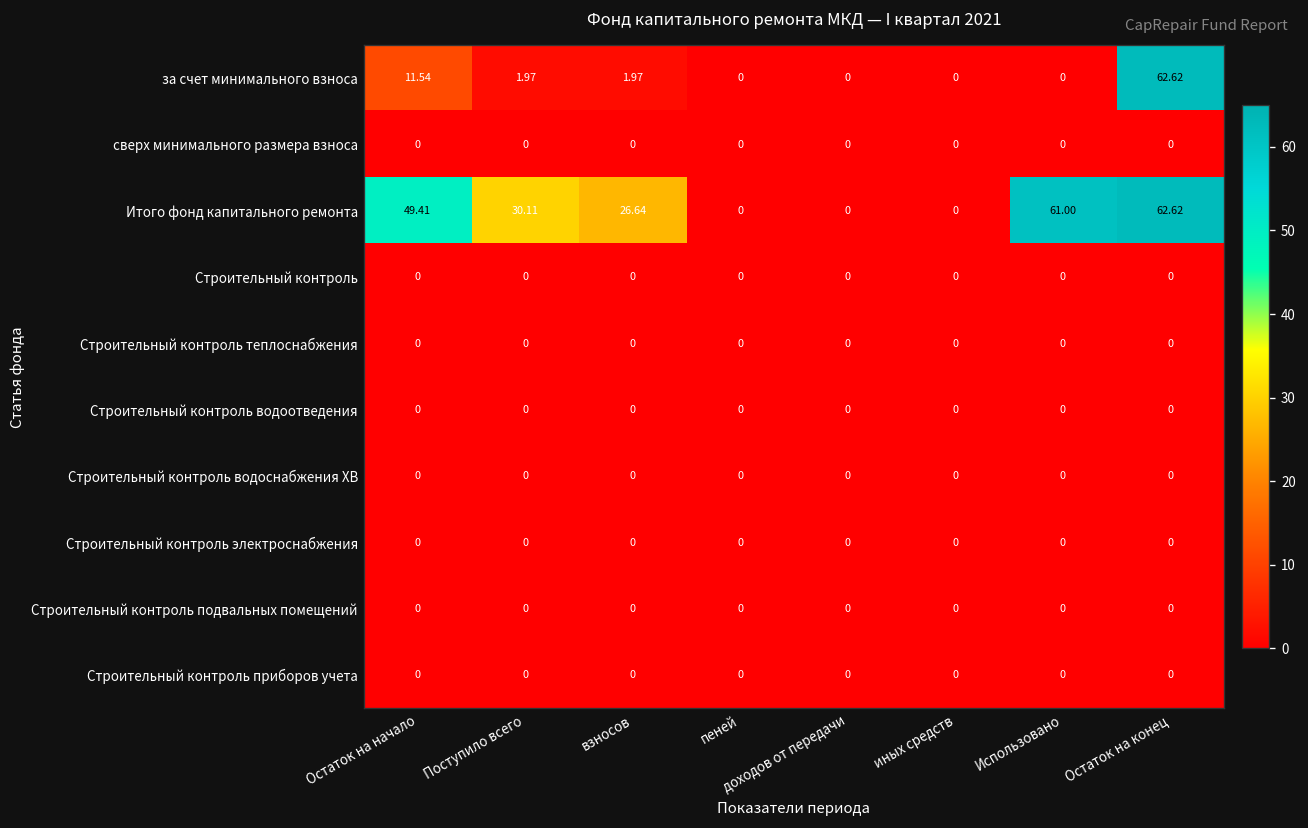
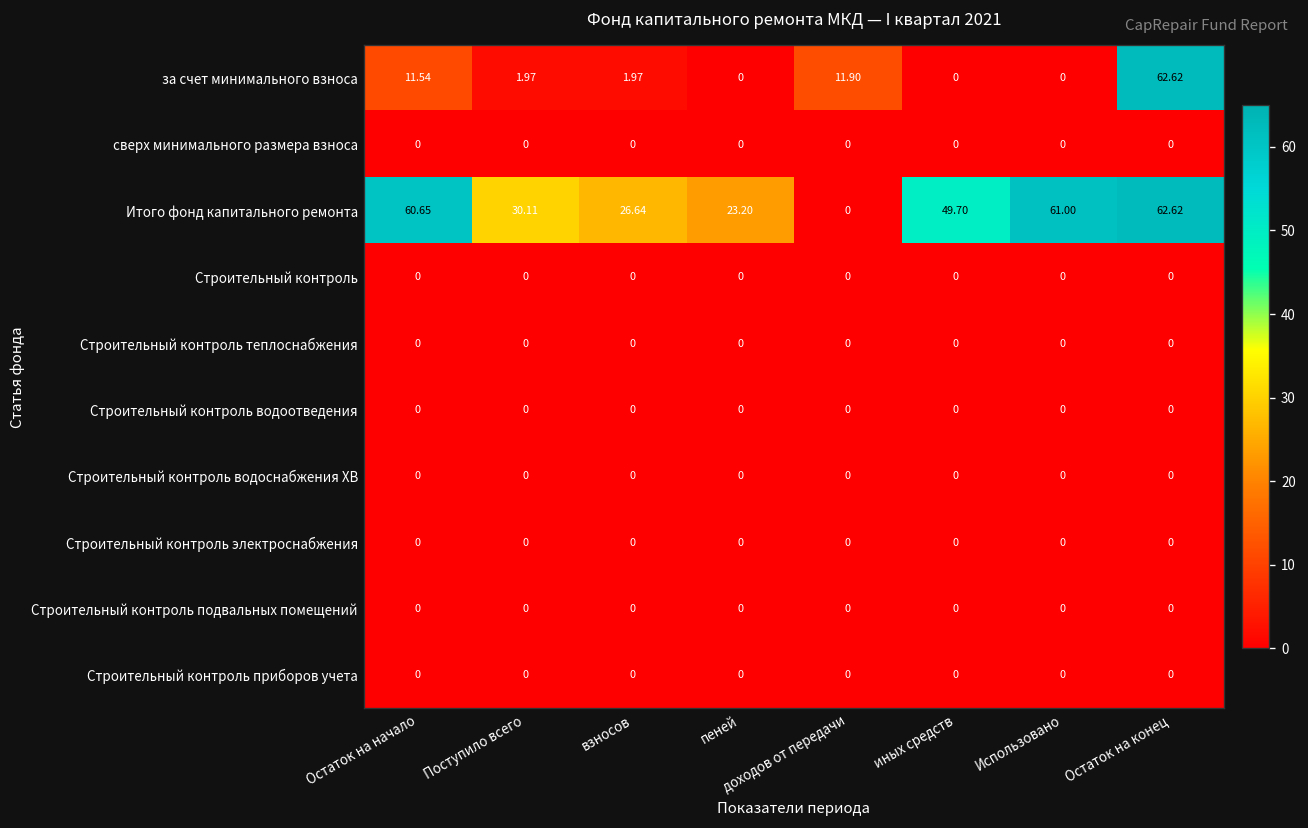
  {
    "за счет минимального взноса": {
      "Остаток на начало": 11.54,
      "Поступило всего": 1.97,
      "взносов": 1.97,
      "пеней": 0,
-     "доходов от передачи": 0,
+     "доходов от передачи": 11.90,
      "иных средств": 0,
      "Использовано": 0,
      "Остаток на конец": 62.62
    },
    "сверх минимального размера взноса": {
      "Остаток на начало": 0,
      "Поступило всего": 0,
      "взносов": 0,
      "пеней": 0,
      "доходов от передачи": 0,
      "иных средств": 0,
      "Использовано": 0,
      "Остаток на конец": 0
    },
    "Итого фонд капитального ремонта": {
-     "Остаток на начало": 49.41,
+     "Остаток на начало": 60.65,
      "Поступило всего": 30.11,
      "взносов": 26.64,
-     "пеней": 0,
+     "пеней": 23.20,
      "доходов от передачи": 0,
-     "иных средств": 0,
+     "иных средств": 49.70,
      "Использовано": 61.00,
      "Остаток на конец": 62.62
    },
    "Строительный контроль": {
      "Остаток на начало": 0,
      "Поступило всего": 0,
      "взносов": 0,
      "пеней": 0,
      "доходов от передачи": 0,
      "иных средств": 0,
      "Использовано": 0,
      "Остаток на конец": 0
    },
    "Строительный контроль теплоснабжения": {
      "Остаток на начало": 0,
      "Поступило всего": 0,
      "взносов": 0,
      "пеней": 0,
      "доходов от передачи": 0,
      "иных средств": 0,
      "Использовано": 0,
      "Остаток на конец": 0
    },
    "Строительный контроль водоотведения": {
      "Остаток на начало": 0,
      "Поступило всего": 0,
      "взносов": 0,
      "пеней": 0,
      "доходов от передачи": 0,
      "иных средств": 0,
      "Использовано": 0,
      "Остаток на конец": 0
    },
    "Строительный контроль водоснабжения ХВ": {
      "Остаток на начало": 0,
      "Поступило всего": 0,
      "взносов": 0,
      "пеней": 0,
      "доходов от передачи": 0,
      "иных средств": 0,
      "Использовано": 0,
      "Остаток на конец": 0
    },
    "Строительный контроль электроснабжения": {
      "Остаток на начало": 0,
      "Поступило всего": 0,
      "взносов": 0,
      "пеней": 0,
      "доходов от передачи": 0,
      "иных средств": 0,
      "Использовано": 0,
      "Остаток на конец": 0
    },
    "Строительный контроль подвальных помещений": {
      "Остаток на начало": 0,
      "Поступило всего": 0,
      "взносов": 0,
      "пеней": 0,
      "доходов от передачи": 0,
      "иных средств": 0,
      "Использовано": 0,
      "Остаток на конец": 0
    },
    "Строительный контроль приборов учета": {
      "Остаток на начало": 0,
      "Поступило всего": 0,
      "взносов": 0,
      "пеней": 0,
      "доходов от передачи": 0,
      "иных средств": 0,
      "Использовано": 0,
      "Остаток на конец": 0
    }
  }
